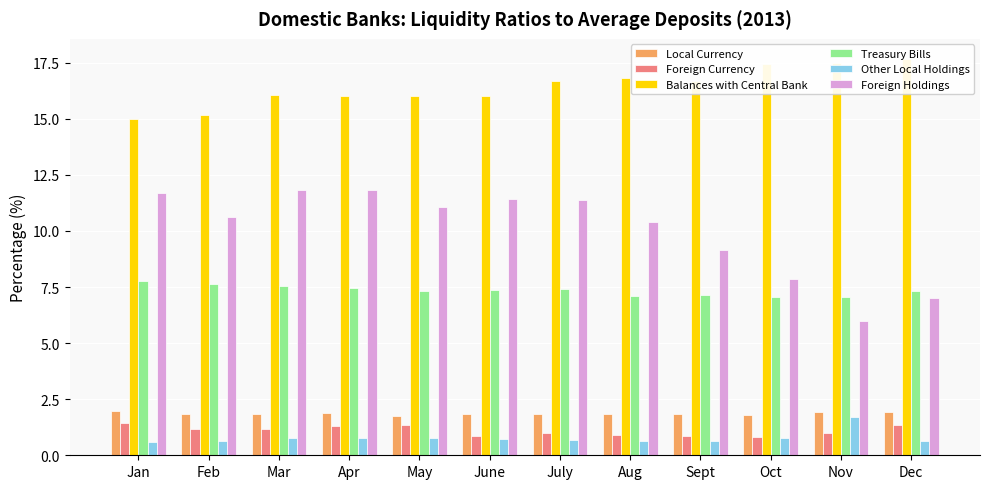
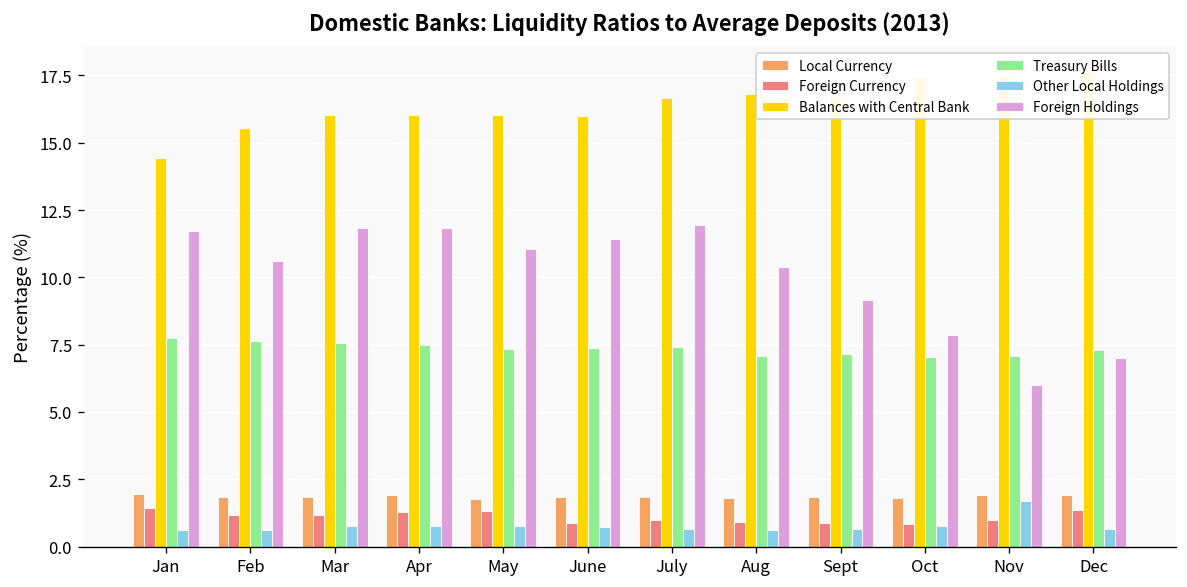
  {
    "Balances with Central Bank": {
-     "Jan": 15.0,
-     "Feb": 15.1,
+     "Jan": 14.4,
+     "Feb": 15.6,
      "Mar": 16.0,
      "Apr": 16.0,
      "May": 16.0,
      "June": 16.0,
      "July": 16.7,
      "Aug": 16.8
    },
    "Treasury Bills": {
      "Jan": 7.7,
      "Feb": 7.6,
      "Mar": 7.5,
      "Apr": 7.5,
      "May": 7.3,
      "June": 7.4,
      "July": 7.4,
      "Aug": 7.1,
      "Sept": 7.1,
      "Oct": 7.0,
      "Nov": 7.1,
      "Dec": 7.3
    },
    "Other Local Holdings": {
      "Jan": 0.6,
      "Feb": 0.6,
      "Mar": 0.8,
      "Apr": 0.8,
      "May": 0.8,
      "June": 0.7,
      "July": 0.7,
      "Aug": 0.6,
      "Sept": 0.6,
      "Oct": 0.7,
      "Nov": 1.7,
      "Dec": 0.7
    },
    "Foreign Holdings": {
      "Jan": 11.7,
      "Feb": 10.6,
      "Mar": 11.8,
      "Apr": 11.8,
      "May": 11.1,
      "June": 11.4,
-     "July": 11.4,
+     "July": 11.9,
      "Aug": 10.4,
      "Sept": 9.2,
      "Oct": 7.9,
      "Nov": 6.0,
      "Dec": 7.0
    }
  }
